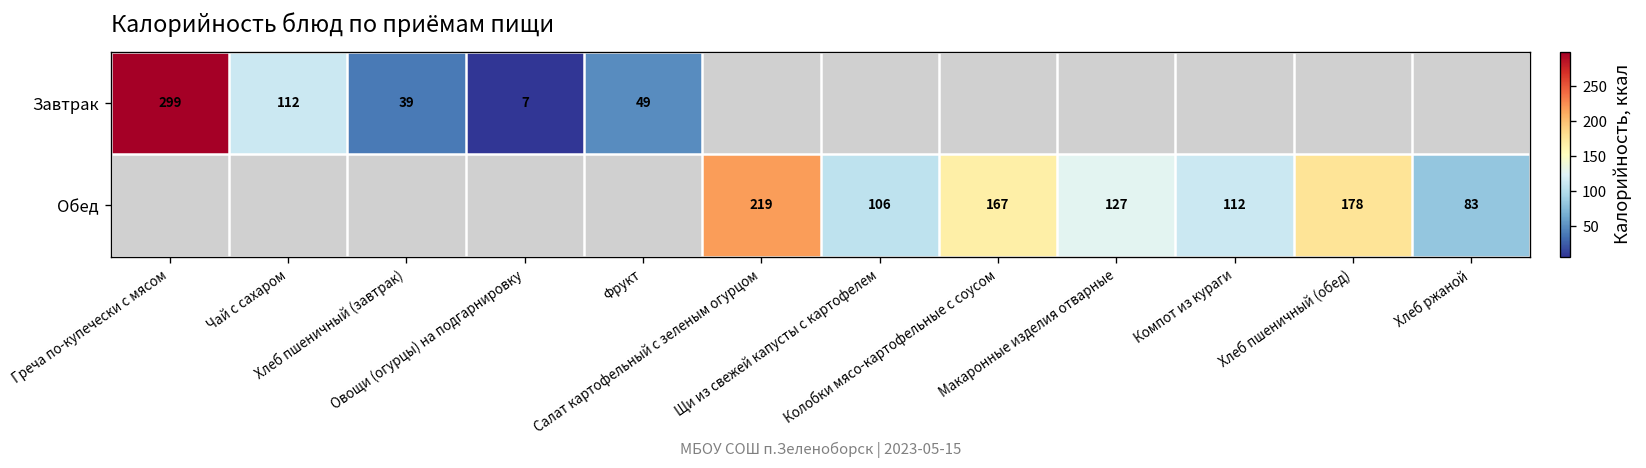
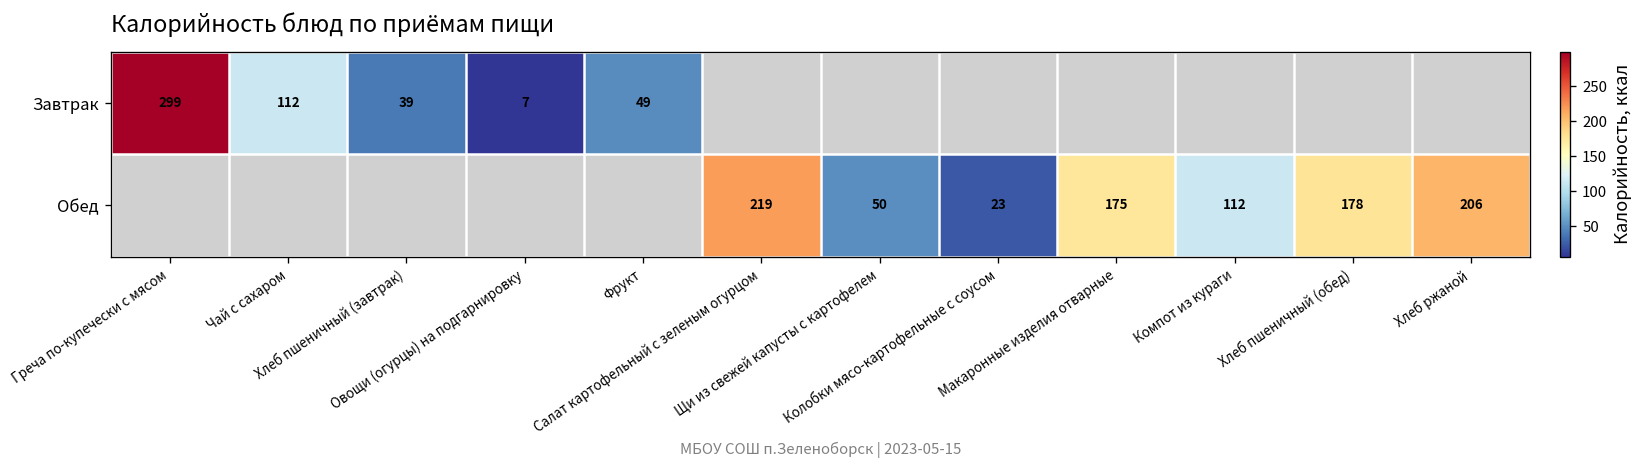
  {
    "Завтрак": {
      "Греча по-купечески с мясом": 299,
      "Чай с сахаром": 112,
      "Хлеб пшеничный (завтрак)": 39,
      "Овощи (огурцы) на подгарнировку": 7,
      "Фрукт": 49
    },
    "Обед": {
      "Салат картофельный с зеленым огурцом": 219,
-     "Щи из свежей капусты с картофелем": 106,
-     "Колобки мясо-картофельные с соусом": 167,
-     "Макаронные изделия отварные": 127,
+     "Щи из свежей капусты с картофелем": 50,
+     "Колобки мясо-картофельные с соусом": 23,
+     "Макаронные изделия отварные": 175,
      "Компот из кураги": 112,
      "Хлеб пшеничный (обед)": 178,
-     "Хлеб ржаной": 83
+     "Хлеб ржаной": 206
    }
  }
